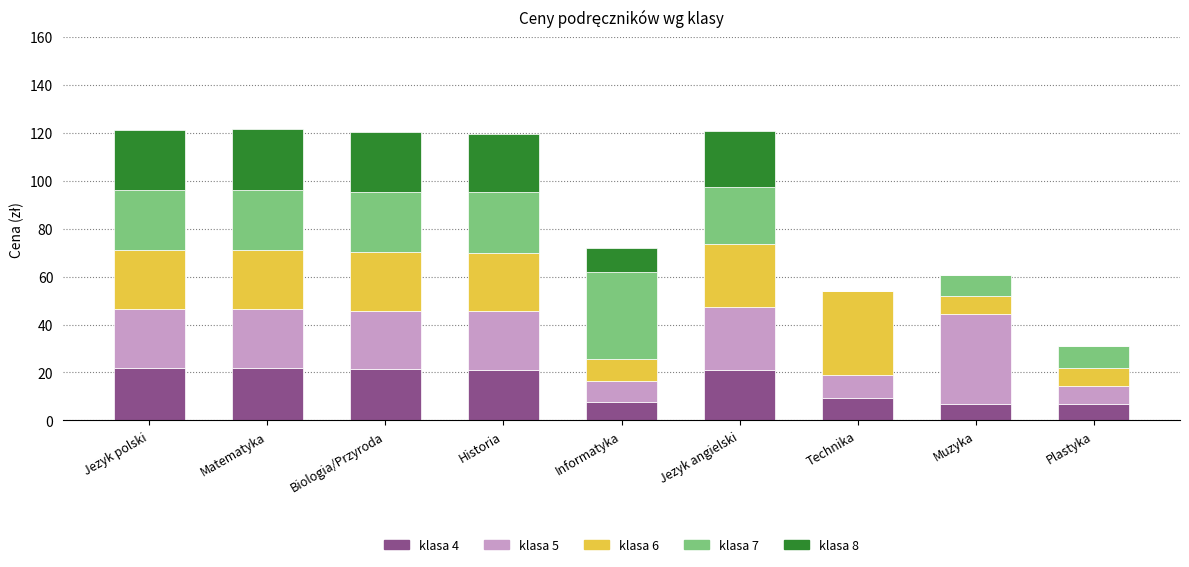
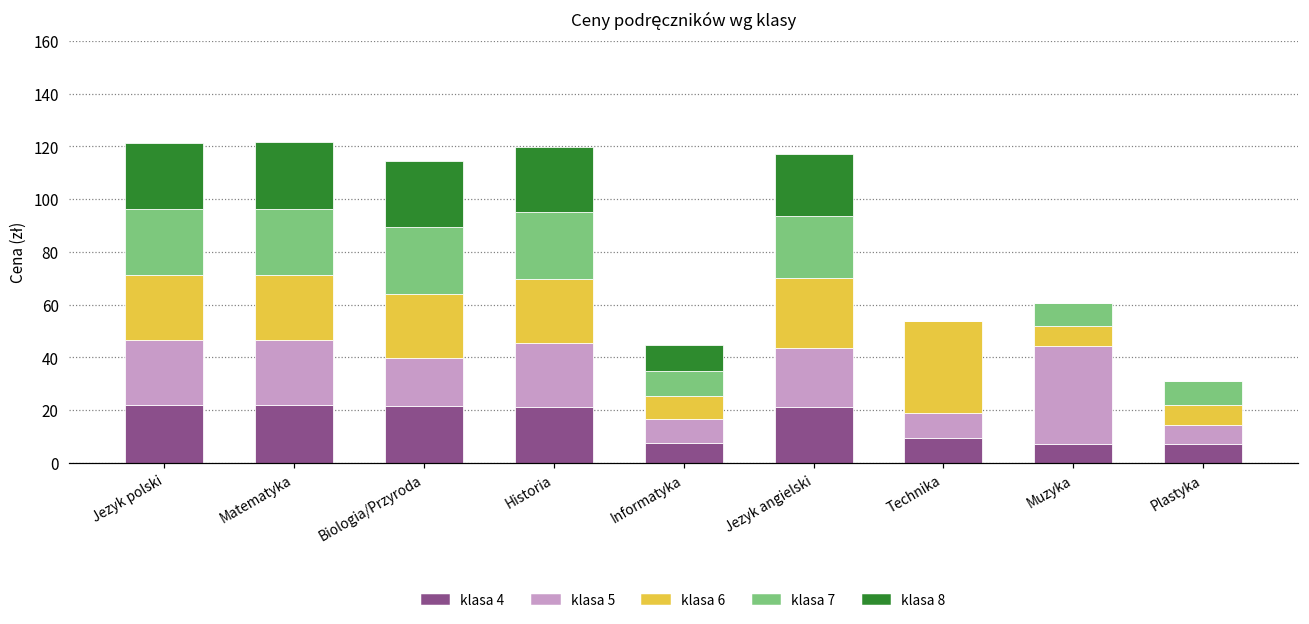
  {
    "klasa 4": {
      "Jezyk polski": 22,
      "Matematyka": 22,
      "Biologia/Przyroda": 22,
      "Historia": 21,
      "Informatyka": 8,
      "Jezyk angielski": 21,
      "Technika": 9,
      "Muzyka": 7,
      "Plastyka": 7
    },
    "klasa 5": {
      "Jezyk polski": 25,
      "Matematyka": 25,
-     "Biologia/Przyroda": 24,
+     "Biologia/Przyroda": 18,
      "Historia": 24,
      "Informatyka": 9,
-     "Jezyk angielski": 26,
+     "Jezyk angielski": 23,
      "Technika": 9,
      "Muzyka": 37,
      "Plastyka": 8
    },
    "klasa 6": {
      "Jezyk polski": 25,
      "Matematyka": 25,
      "Biologia/Przyroda": 24,
      "Historia": 24,
      "Informatyka": 9,
      "Jezyk angielski": 27,
      "Technika": 35,
      "Muzyka": 8,
      "Plastyka": 8
    },
    "klasa 7": {
      "Jezyk polski": 25,
      "Matematyka": 25,
      "Biologia/Przyroda": 25,
      "Historia": 25,
-     "Informatyka": 36,
+     "Informatyka": 9,
      "Jezyk angielski": 24,
      "Technika": 0,
      "Muzyka": 9,
      "Plastyka": 9
    },
    "klasa 8": {
      "Jezyk polski": 25,
      "Matematyka": 25,
      "Biologia/Przyroda": 25,
      "Historia": 25,
      "Informatyka": 10,
      "Jezyk angielski": 23,
      "Technika": 0,
      "Muzyka": 0,
      "Plastyka": 0
    }
  }
